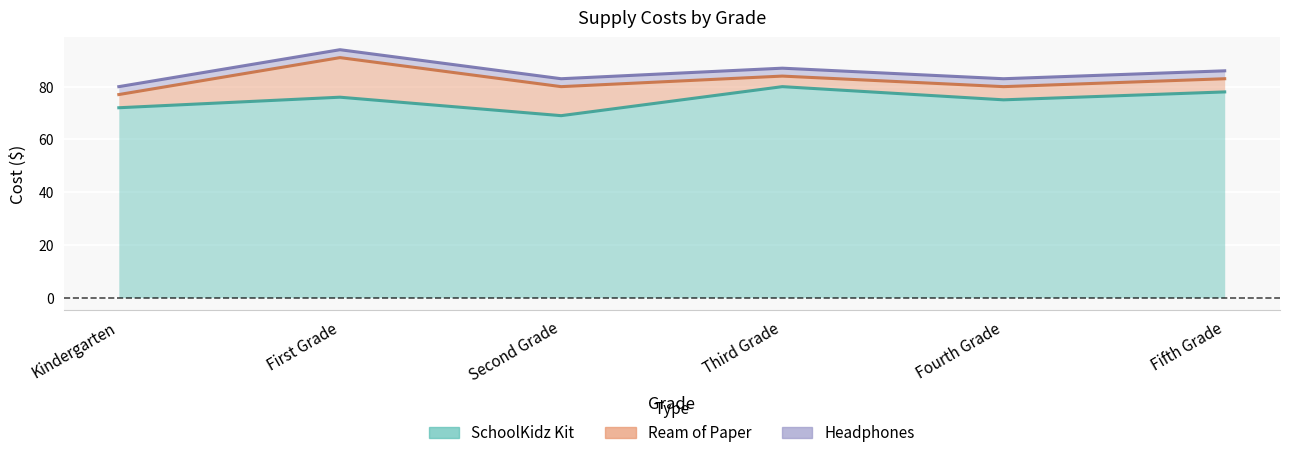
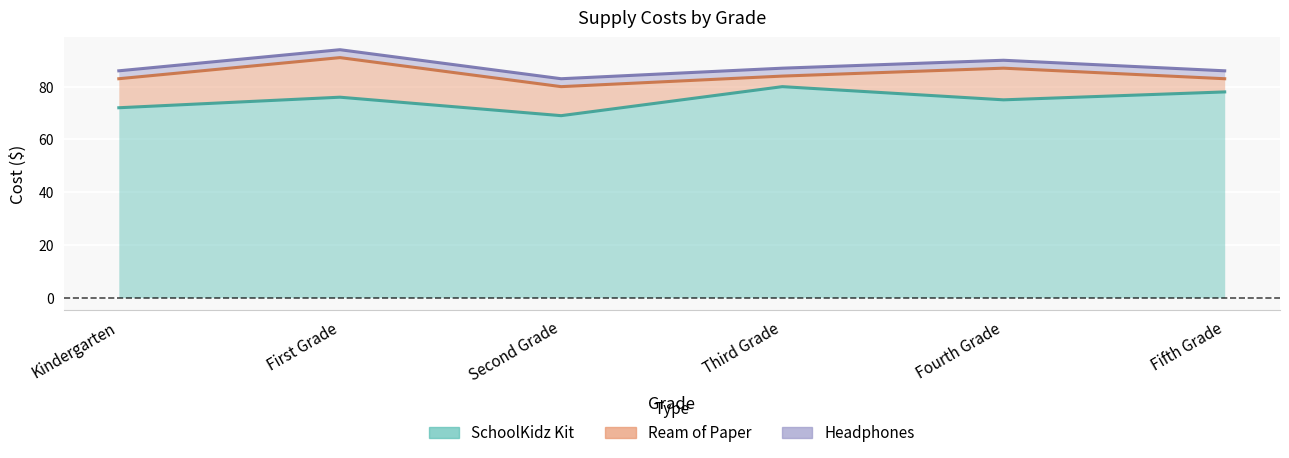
  {
    "Ream of Paper": {
-     "Kindergarten": 5,
+     "Kindergarten": 11,
      "First Grade": 15,
      "Second Grade": 11,
      "Third Grade": 4,
-     "Fourth Grade": 5,
+     "Fourth Grade": 12,
      "Fifth Grade": 5
    }
  }
